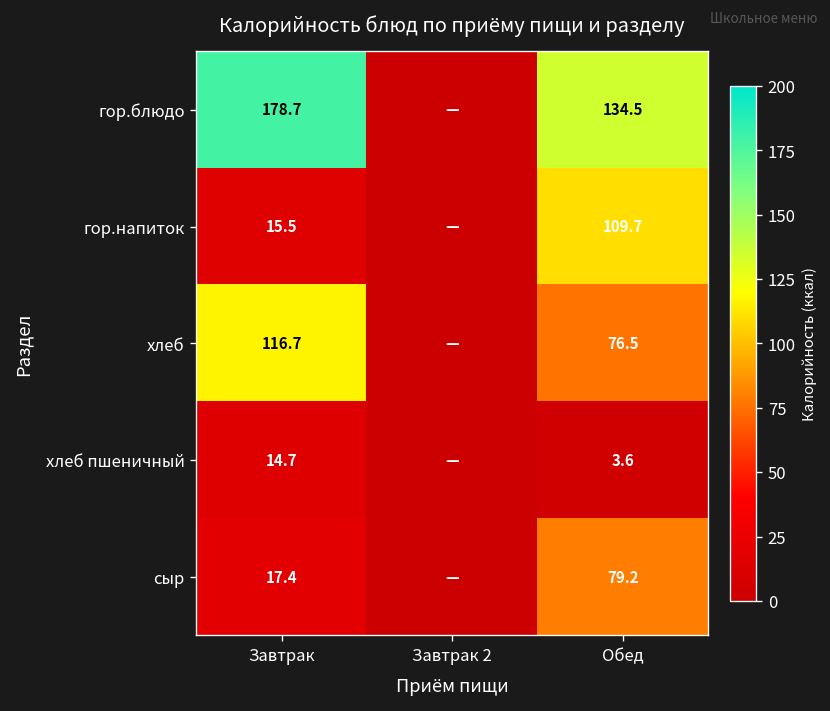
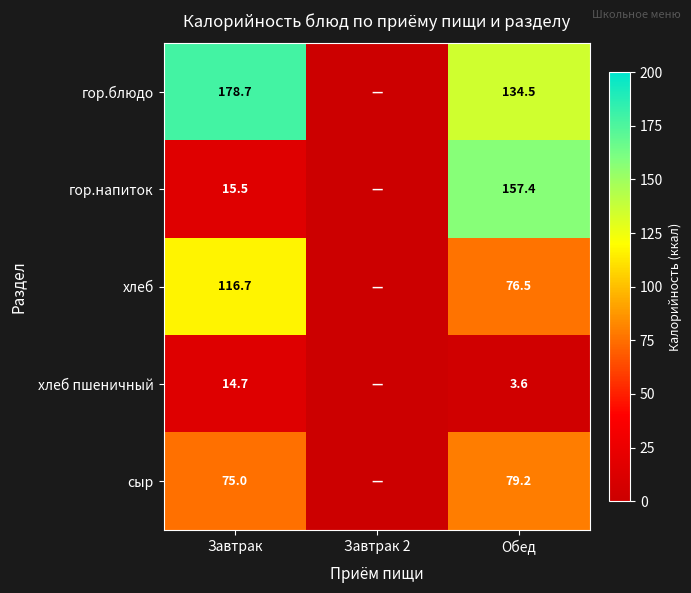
  {
    "гор.блюдо": {
      "Завтрак": 178.7,
      "Обед": 134.5
    },
    "гор.напиток": {
      "Завтрак": 15.5,
-     "Обед": 109.7
+     "Обед": 157.4
    },
    "хлеб": {
      "Завтрак": 116.7,
      "Обед": 76.5
    },
    "хлеб пшеничный": {
      "Завтрак": 14.7,
      "Обед": 3.6
    },
    "сыр": {
-     "Завтрак": 17.4,
+     "Завтрак": 75.0,
      "Обед": 79.2
    }
  }
